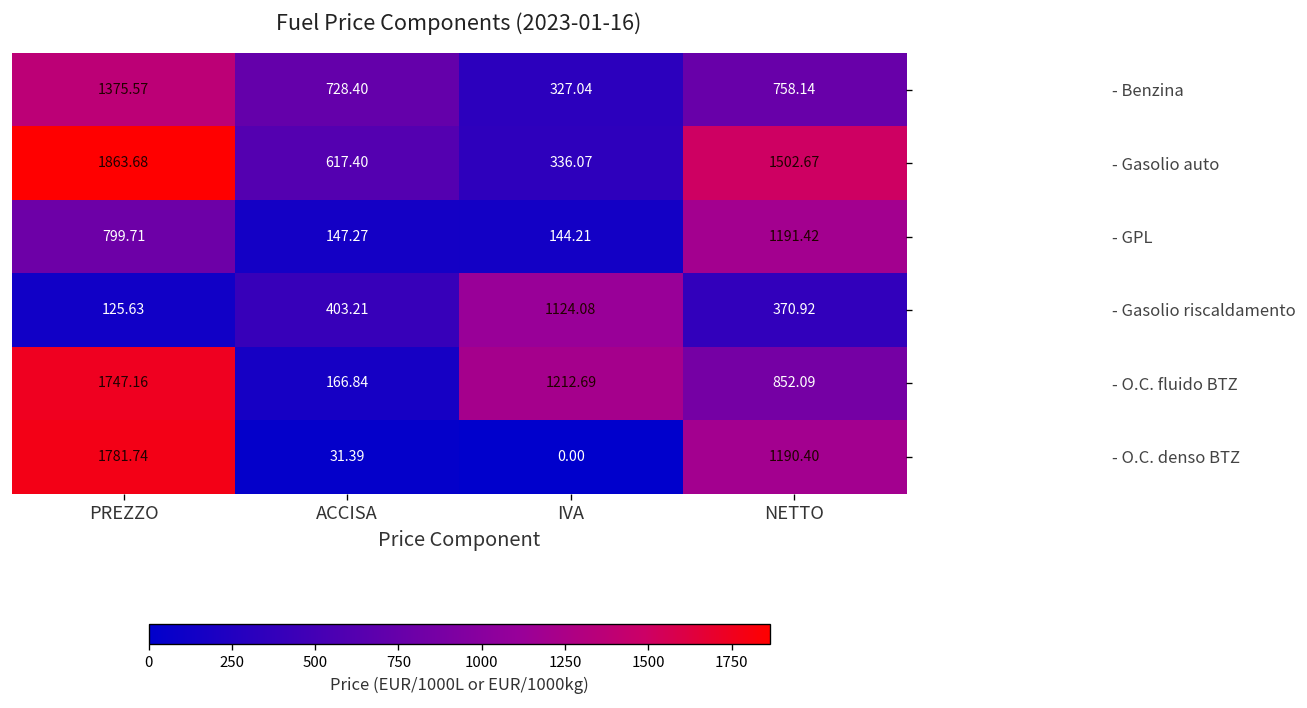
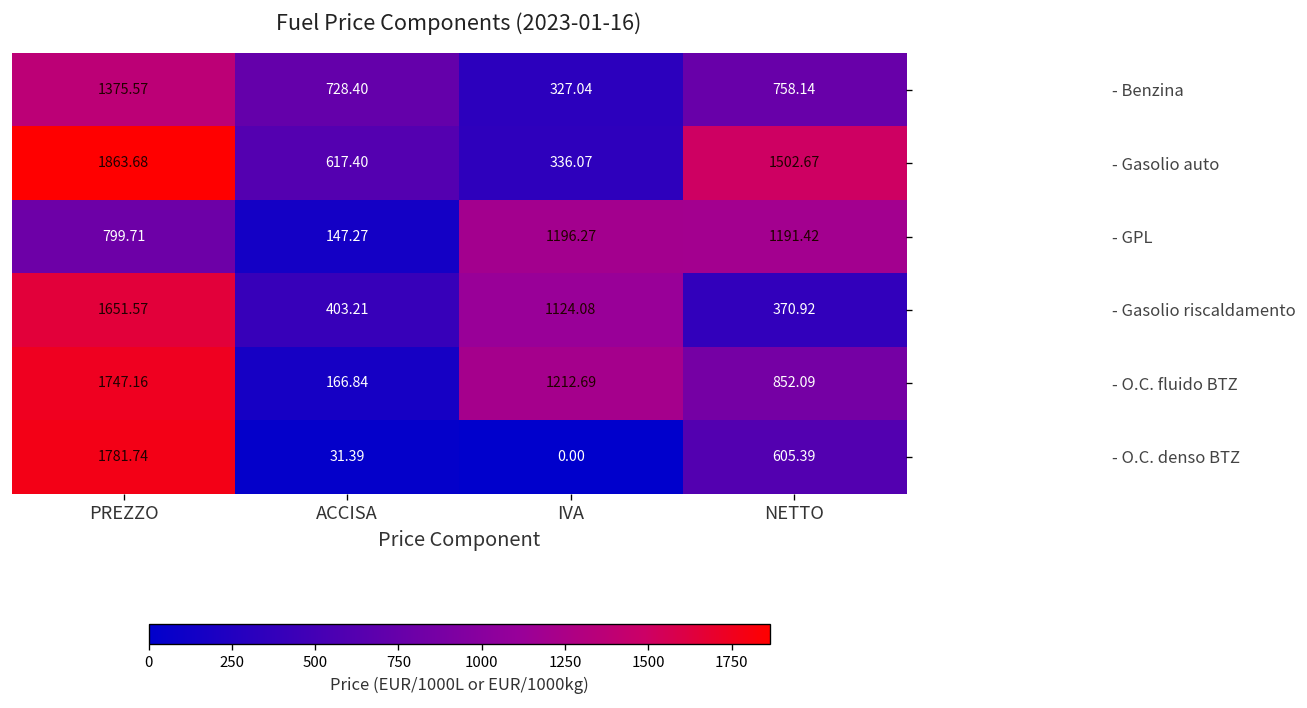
  {
    "- Benzina": {
      "PREZZO": 1375.57,
      "ACCISA": 728.40,
      "IVA": 327.04,
      "NETTO": 758.14
    },
    "- Gasolio auto": {
      "PREZZO": 1863.68,
      "ACCISA": 617.40,
      "IVA": 336.07,
      "NETTO": 1502.67
    },
    "- GPL": {
      "PREZZO": 799.71,
      "ACCISA": 147.27,
-     "IVA": 144.21,
+     "IVA": 1196.27,
      "NETTO": 1191.42
    },
    "- Gasolio riscaldamento": {
-     "PREZZO": 125.63,
+     "PREZZO": 1651.57,
      "ACCISA": 403.21,
      "IVA": 1124.08,
      "NETTO": 370.92
    },
    "- O.C. fluido BTZ": {
      "PREZZO": 1747.16,
      "ACCISA": 166.84,
      "IVA": 1212.69,
      "NETTO": 852.09
    },
    "- O.C. denso BTZ": {
      "PREZZO": 1781.74,
      "ACCISA": 31.39,
      "IVA": 0.00,
-     "NETTO": 1190.40
+     "NETTO": 605.39
    }
  }
